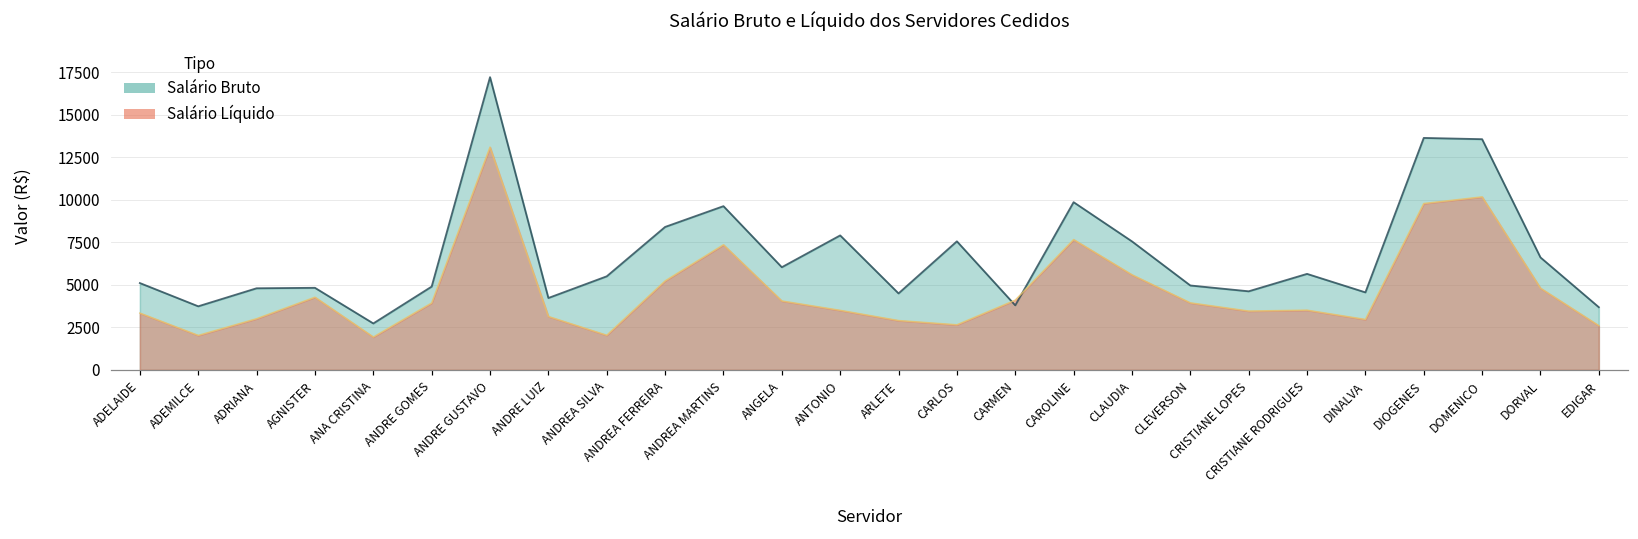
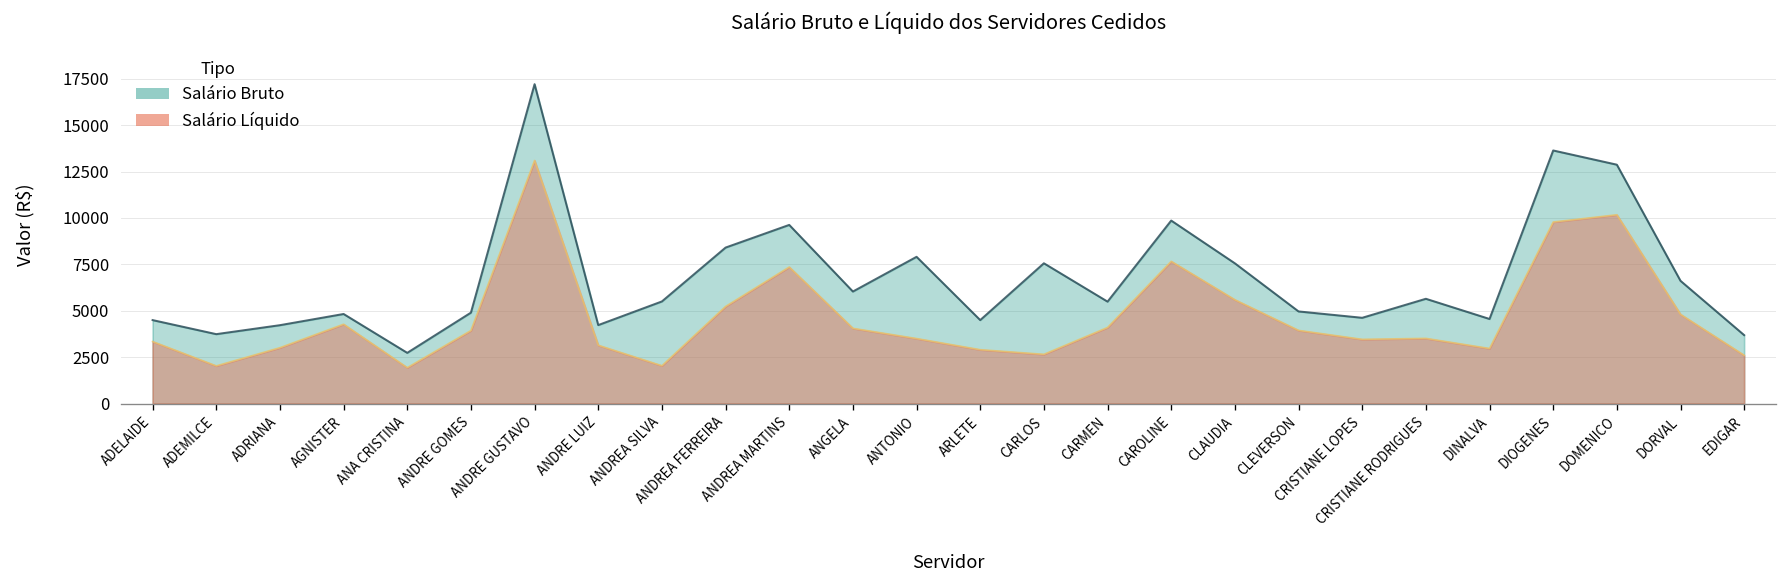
  {
    "Salário Bruto": {
-     "ADELAIDE": 5100,
+     "ADELAIDE": 4500,
      "ADEMILCE": 3700,
-     "ADRIANA": 4800,
+     "ADRIANA": 4200,
      "AGNISTER": 4800,
      "ANA CRISTINA": 2700,
      "ANDRE GOMES": 4900,
      "ANDRE GUSTAVO": 17200,
      "ANDRE LUIZ": 4200,
      "ANDREA SILVA": 5500,
      "ANDREA FERREIRA": 8400,
      "ANDREA MARTINS": 9600,
      "ANGELA": 6000,
      "ANTONIO": 7900,
      "ARLETE": 4500,
      "CARLOS": 7600,
-     "CARMEN": 3800,
+     "CARMEN": 5500,
      "CAROLINE": 9900,
      "CLAUDIA": 7600,
      "CLEVERSON": 5000,
      "CRISTIANE LOPES": 4600,
      "CRISTIANE RODRIGUES": 5600,
      "DINALVA": 4600,
      "DIOGENES": 13600,
-     "DOMENICO": 13600,
+     "DOMENICO": 12900,
      "DORVAL": 6600,
      "EDIGAR": 3700
    },
    "Salário Líquido": {
      "ADELAIDE": 3300,
      "ADEMILCE": 2000,
      "ADRIANA": 3000,
      "AGNISTER": 4300,
      "ANA CRISTINA": 1900,
      "ANDRE GOMES": 3900,
      "ANDRE GUSTAVO": 13100,
      "ANDRE LUIZ": 3100,
      "ANDREA SILVA": 2000,
      "ANDREA FERREIRA": 5200,
      "ANDREA MARTINS": 7400,
      "ANGELA": 4100,
      "ANTONIO": 3500,
      "ARLETE": 2900,
      "CARLOS": 2700,
      "CARMEN": 4100,
      "CAROLINE": 7700,
      "CLAUDIA": 5600,
      "CLEVERSON": 3900,
      "CRISTIANE LOPES": 3500,
      "CRISTIANE RODRIGUES": 3500,
      "DINALVA": 3000,
      "DIOGENES": 9800,
      "DOMENICO": 10200,
      "DORVAL": 4800,
      "EDIGAR": 2600
    }
  }
